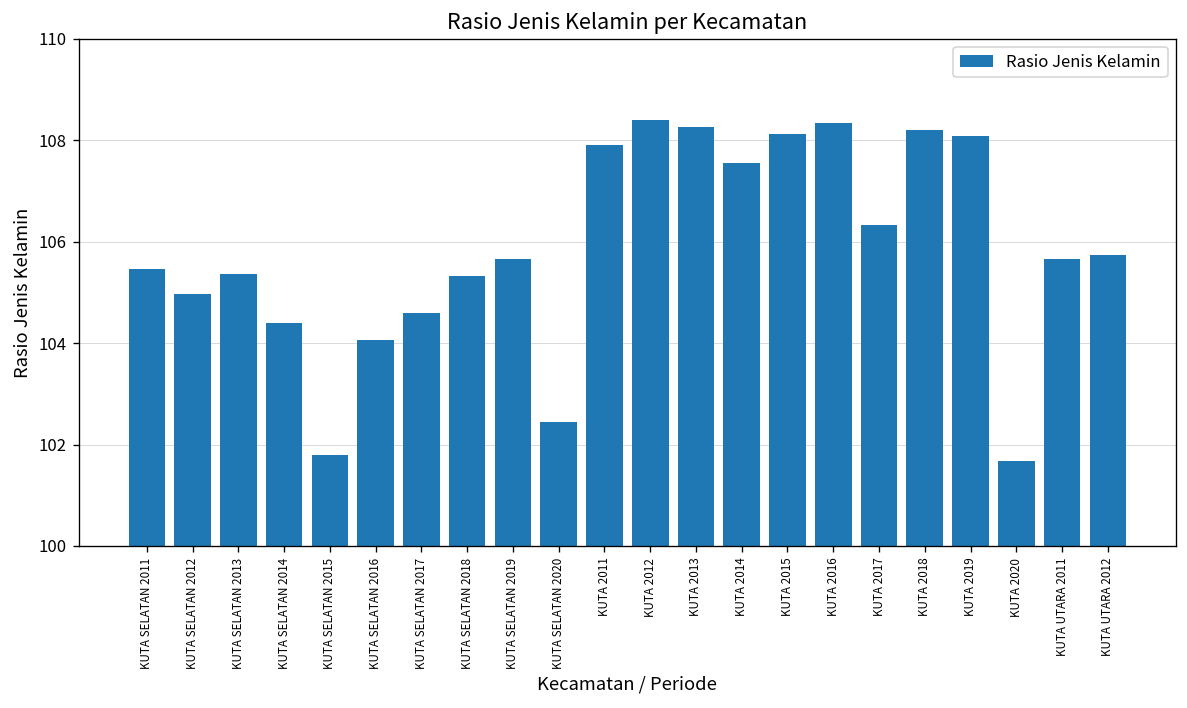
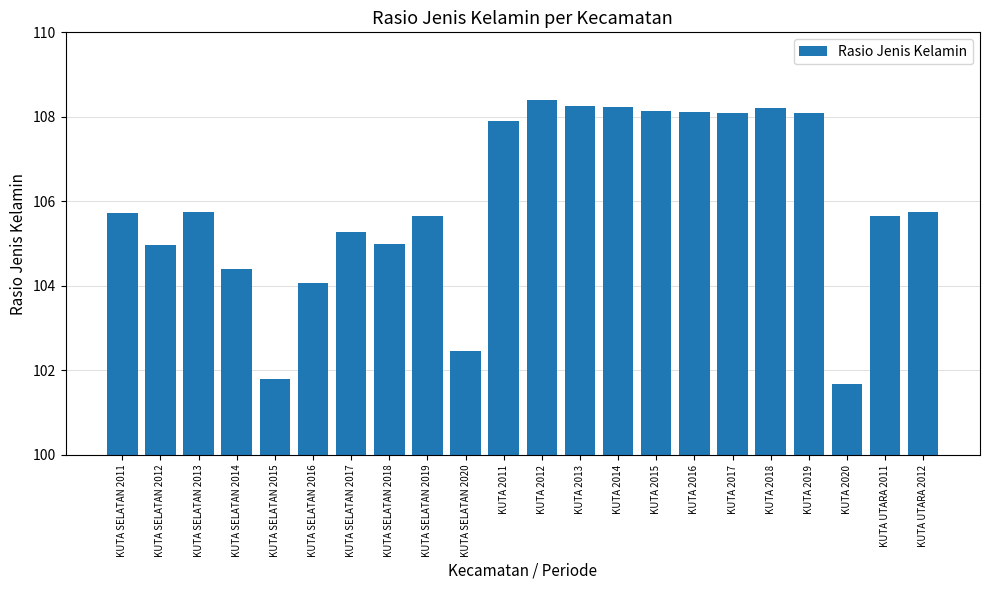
  {
-   "KUTA SELATAN 2011": 105.5,
+   "KUTA SELATAN 2011": 105.7,
    "KUTA SELATAN 2012": 105.0,
-   "KUTA SELATAN 2013": 105.4,
+   "KUTA SELATAN 2013": 105.8,
    "KUTA SELATAN 2014": 104.4,
    "KUTA SELATAN 2015": 101.8,
    "KUTA SELATAN 2016": 104.1,
-   "KUTA SELATAN 2017": 104.6,
-   "KUTA SELATAN 2018": 105.3,
+   "KUTA SELATAN 2017": 105.3,
+   "KUTA SELATAN 2018": 105.0,
    "KUTA SELATAN 2019": 105.7,
    "KUTA SELATAN 2020": 102.5,
    "KUTA 2011": 107.9,
    "KUTA 2012": 108.4,
    "KUTA 2013": 108.3,
-   "KUTA 2014": 107.6,
+   "KUTA 2014": 108.2,
    "KUTA 2015": 108.1,
-   "KUTA 2016": 108.3,
-   "KUTA 2017": 106.3,
+   "KUTA 2016": 108.1,
+   "KUTA 2017": 108.1,
    "KUTA 2018": 108.2,
    "KUTA 2019": 108.1,
    "KUTA 2020": 101.7,
    "KUTA UTARA 2011": 105.7,
    "KUTA UTARA 2012": 105.7
  }
